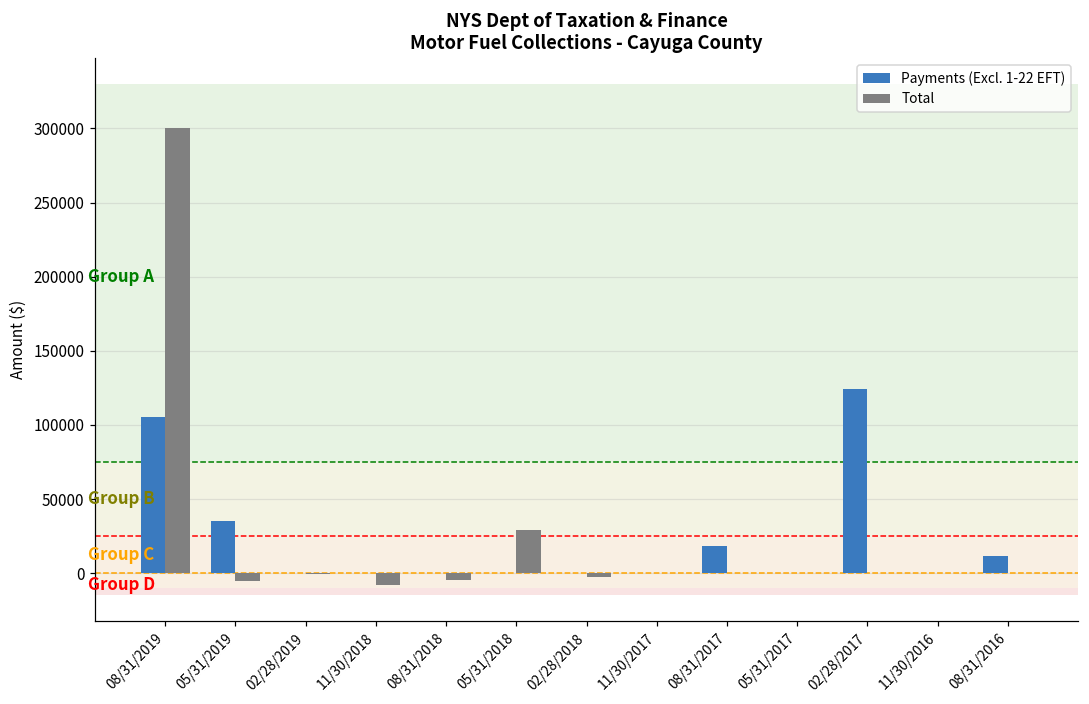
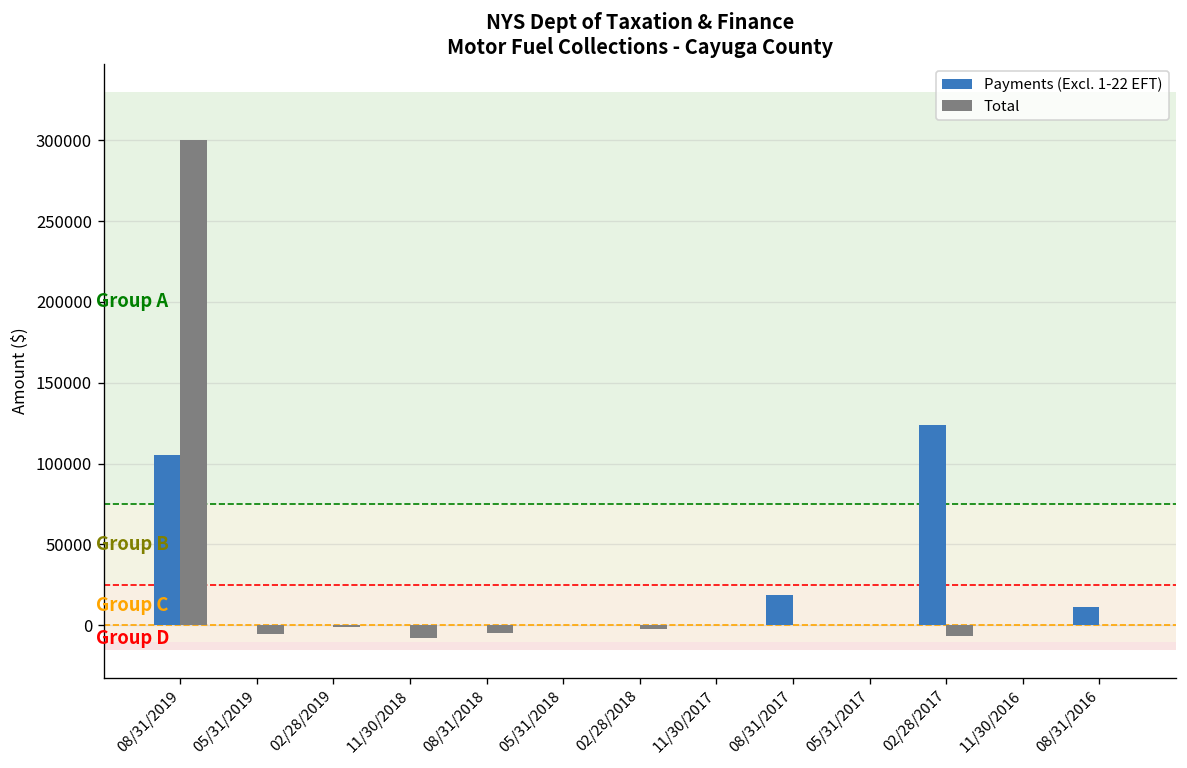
  {
    "Payments (Excl. 1-22 EFT)": {
      "08/31/2019": 105000,
-     "05/31/2019": 35000,
+     "05/31/2019": 0,
      "11/30/2018": 0,
      "08/31/2018": 0,
      "05/31/2018": 0,
      "02/28/2018": 0,
      "11/30/2017": 0,
      "08/31/2017": 19000,
      "05/31/2017": 0,
      "02/28/2017": 124000,
      "11/30/2016": 0,
      "08/31/2016": 12000
    },
    "Total": {
      "08/31/2019": 300000,
      "05/31/2019": -6000,
      "11/30/2018": -8000,
      "08/31/2018": -4000,
-     "05/31/2018": 30000,
+     "05/31/2018": 0,
      "02/28/2018": -2000,
-     "02/28/2017": 0
+     "02/28/2017": -7000
    }
  }
